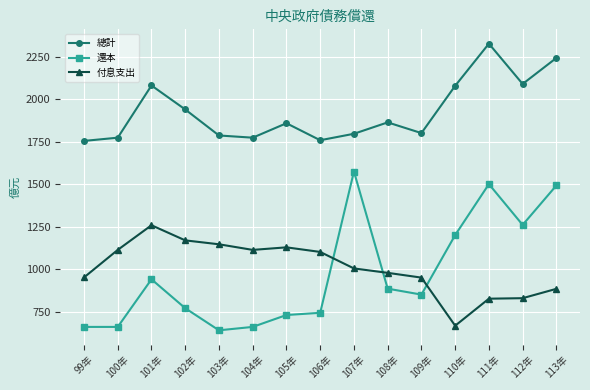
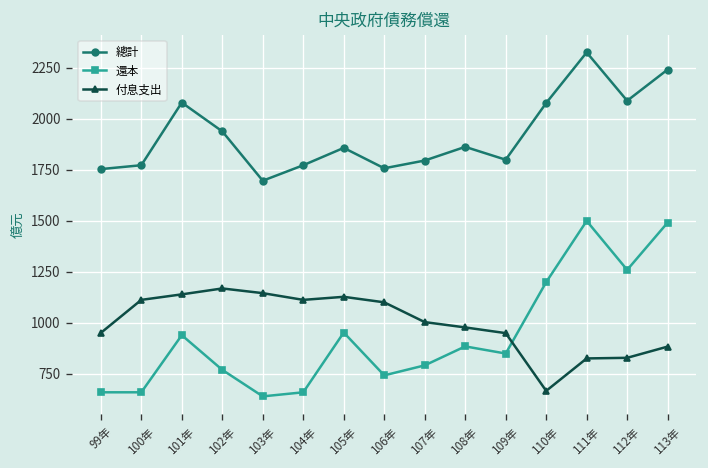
  {
    "總計": {
      "99年": 1750,
      "100年": 1770,
      "101年": 2080,
      "102年": 1940,
-     "103年": 1790,
+     "103年": 1700,
      "104年": 1770,
      "105年": 1860,
      "106年": 1760,
      "107年": 1800,
      "108年": 1860,
      "109年": 1800,
      "110年": 2080,
      "111年": 2330,
      "112年": 2090,
      "113年": 2240
    },
    "還本": {
      "99年": 660,
      "100年": 660,
      "101年": 940,
      "102年": 770,
      "103年": 640,
      "104年": 660,
-     "105年": 730,
+     "105年": 950,
      "106年": 740,
-     "107年": 1570,
+     "107年": 790,
      "108年": 890,
      "109年": 850,
      "110年": 1200,
      "111年": 1500,
      "112年": 1260,
      "113年": 1490
    },
    "付息支出": {
      "99年": 950,
      "100年": 1110,
-     "101年": 1260,
+     "101年": 1140,
      "102年": 1170,
      "103年": 1150,
      "104年": 1110,
      "105年": 1130,
      "106年": 1100,
      "107年": 1000,
      "108年": 980,
      "109年": 950,
      "110年": 670,
      "111年": 830,
      "112年": 830,
      "113年": 880
    }
  }
